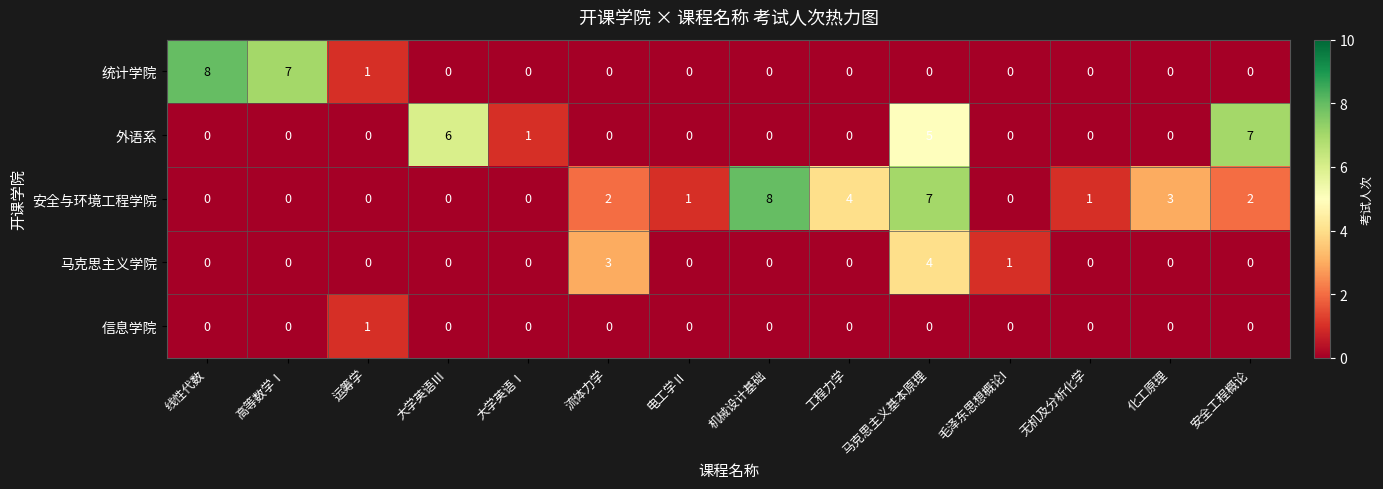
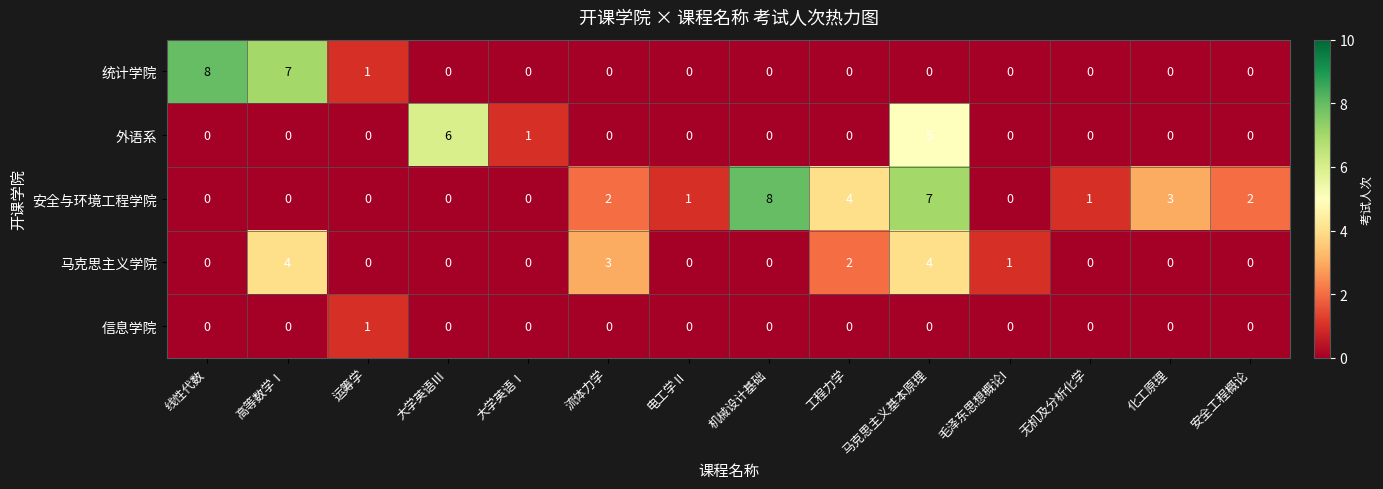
  {
    "统计学院": {
      "线性代数": 8,
      "高等数学Ⅰ": 7,
      "运筹学": 1,
      "大学英语Ⅲ": 0,
      "大学英语Ⅰ": 0,
      "流体力学": 0,
      "电工学Ⅱ": 0,
      "机械设计基础": 0,
      "工程力学": 0,
      "马克思主义基本原理": 0,
      "毛泽东思想概论I": 0,
      "无机及分析化学": 0,
      "化工原理": 0,
      "安全工程概论": 0
    },
    "外语系": {
      "线性代数": 0,
      "高等数学Ⅰ": 0,
      "运筹学": 0,
      "大学英语Ⅲ": 6,
      "大学英语Ⅰ": 1,
      "流体力学": 0,
      "电工学Ⅱ": 0,
      "机械设计基础": 0,
      "工程力学": 0,
      "马克思主义基本原理": 5,
      "毛泽东思想概论I": 0,
      "无机及分析化学": 0,
      "化工原理": 0,
-     "安全工程概论": 7
+     "安全工程概论": 0
    },
    "安全与环境工程学院": {
      "线性代数": 0,
      "高等数学Ⅰ": 0,
      "运筹学": 0,
      "大学英语Ⅲ": 0,
      "大学英语Ⅰ": 0,
      "流体力学": 2,
      "电工学Ⅱ": 1,
      "机械设计基础": 8,
      "工程力学": 4,
      "马克思主义基本原理": 7,
      "毛泽东思想概论I": 0,
      "无机及分析化学": 1,
      "化工原理": 3,
      "安全工程概论": 2
    },
    "马克思主义学院": {
      "线性代数": 0,
-     "高等数学Ⅰ": 0,
+     "高等数学Ⅰ": 4,
      "运筹学": 0,
      "大学英语Ⅲ": 0,
      "大学英语Ⅰ": 0,
      "流体力学": 3,
      "电工学Ⅱ": 0,
      "机械设计基础": 0,
-     "工程力学": 0,
+     "工程力学": 2,
      "马克思主义基本原理": 4,
      "毛泽东思想概论I": 1,
      "无机及分析化学": 0,
      "化工原理": 0,
      "安全工程概论": 0
    },
    "信息学院": {
      "线性代数": 0,
      "高等数学Ⅰ": 0,
      "运筹学": 1,
      "大学英语Ⅲ": 0,
      "大学英语Ⅰ": 0,
      "流体力学": 0,
      "电工学Ⅱ": 0,
      "机械设计基础": 0,
      "工程力学": 0,
      "马克思主义基本原理": 0,
      "毛泽东思想概论I": 0,
      "无机及分析化学": 0,
      "化工原理": 0,
      "安全工程概论": 0
    }
  }
